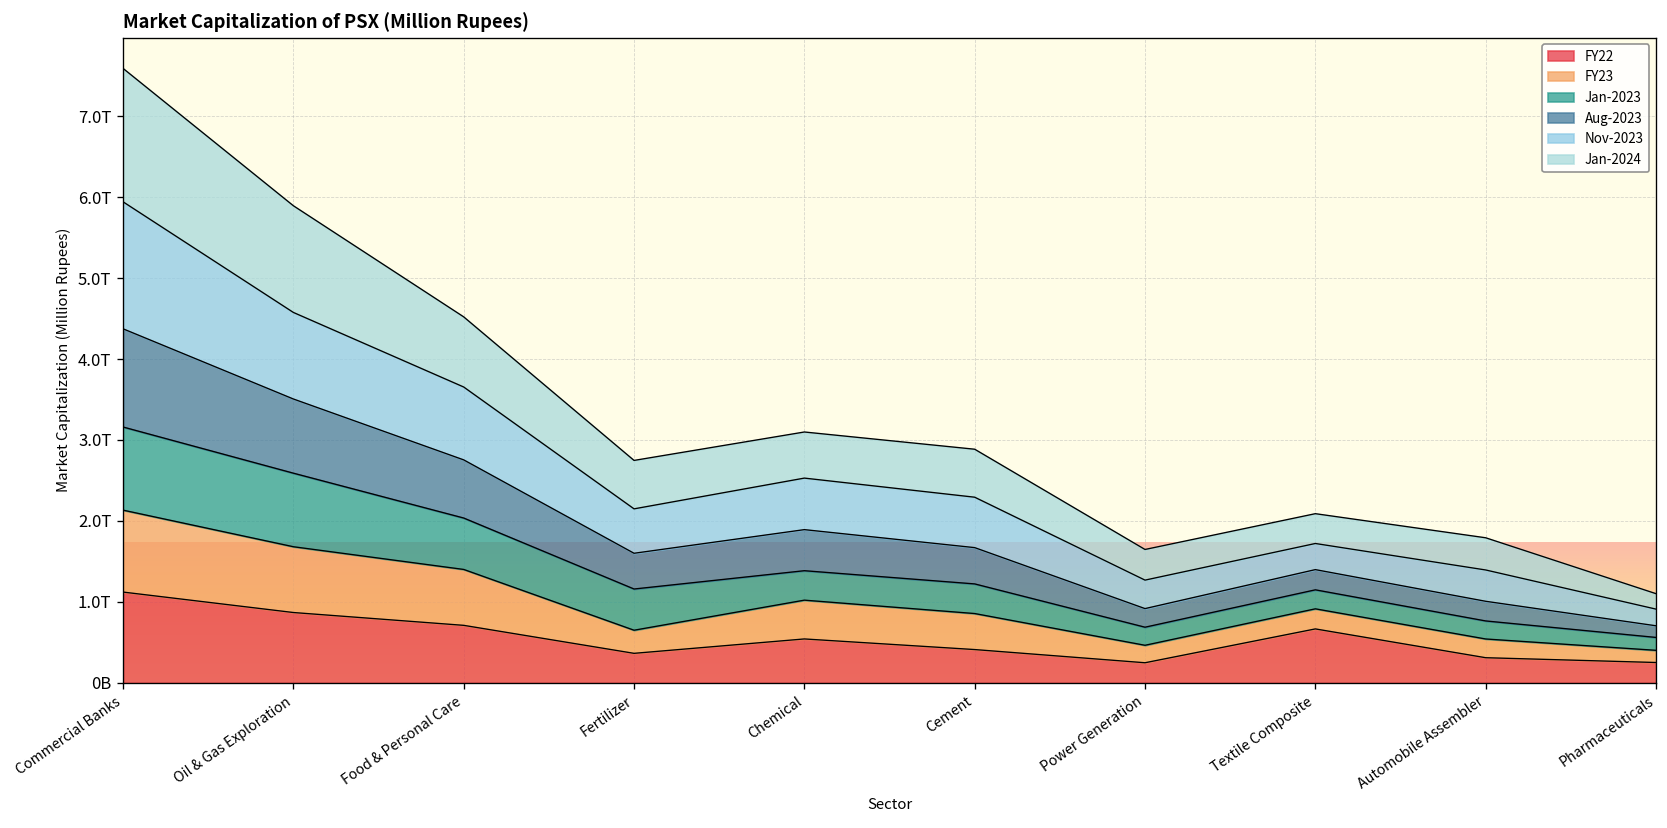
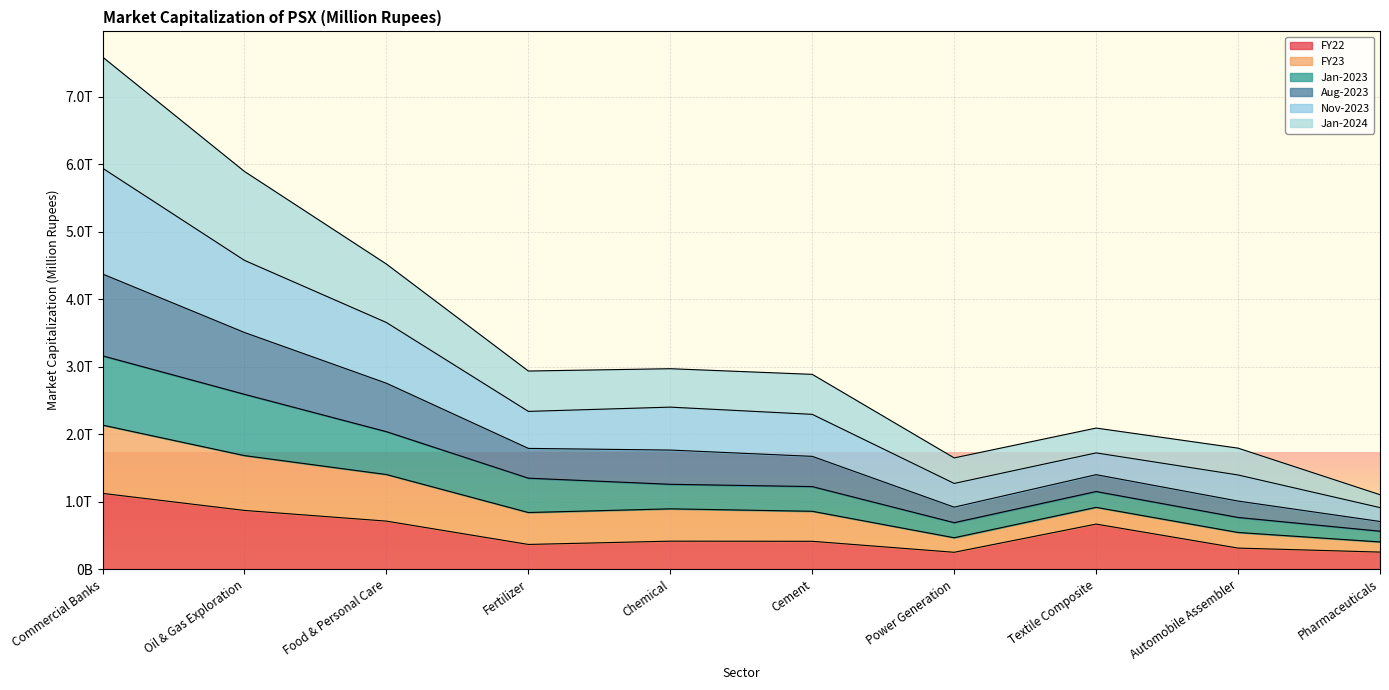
  {
    "FY22": {
      "Commercial Banks": "1.1T",
      "Oil & Gas Exploration": "0.9T",
      "Food & Personal Care": "0.7T",
      "Fertilizer": "0.4T",
-     "Chemical": "0.5T",
+     "Chemical": "0.4T",
      "Cement": "0.4T",
      "Power Generation": "0.2T",
      "Textile Composite": "0.7T",
      "Automobile Assembler": "0.3T",
      "Pharmaceuticals": "0.3T"
    },
    "FY23": {
      "Commercial Banks": "1.0T",
      "Oil & Gas Exploration": "0.8T",
      "Food & Personal Care": "0.7T",
-     "Fertilizer": "0.3T",
+     "Fertilizer": "0.5T",
      "Chemical": "0.5T",
      "Cement": "0.4T",
      "Power Generation": "0.2T",
      "Textile Composite": "0.2T",
      "Automobile Assembler": "0.2T",
      "Pharmaceuticals": "0.2T"
    }
  }
